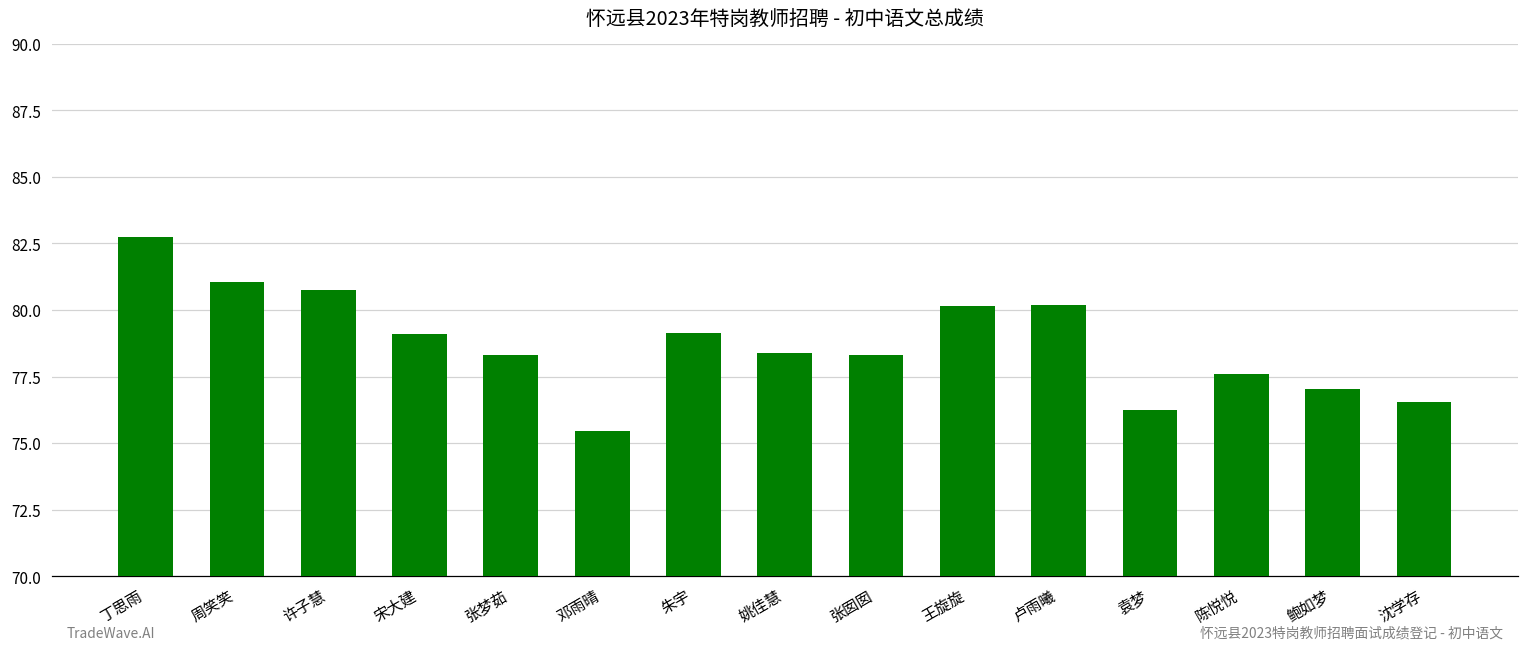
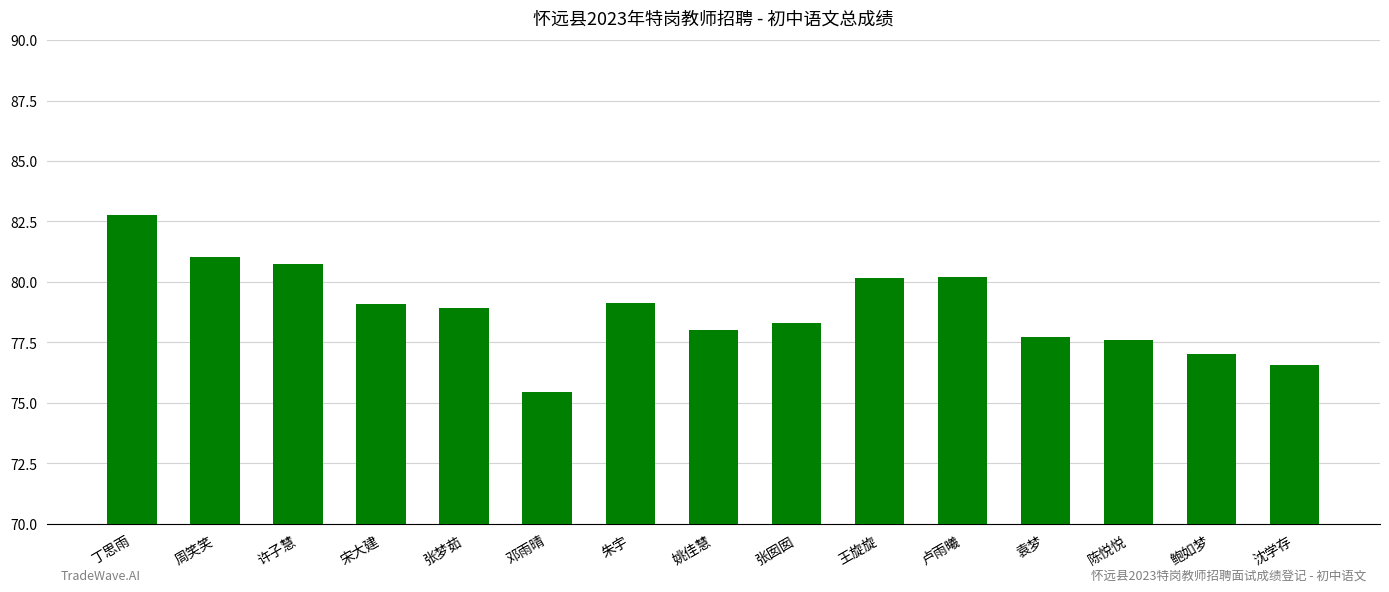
  {
    "丁思雨": 82.8,
    "周笑笑": 81.0,
    "许子慧": 80.8,
    "宋大建": 79.1,
-   "张梦茹": 78.3,
+   "张梦茹": 78.9,
    "邓雨晴": 75.5,
    "朱宇": 79.1,
-   "姚佳慧": 78.4,
+   "姚佳慧": 78.0,
    "张囡囡": 78.3,
    "王旋旋": 80.2,
    "卢雨曦": 80.2,
-   "袁梦": 76.2,
+   "袁梦": 77.7,
    "陈悦悦": 77.6,
    "鲍如梦": 77.0,
    "沈学存": 76.6
  }
